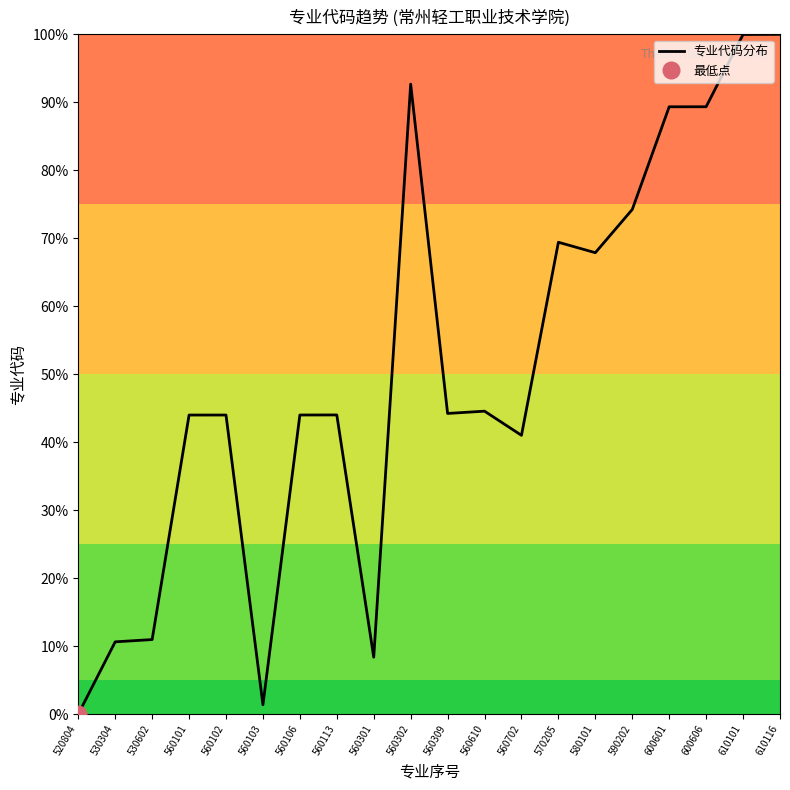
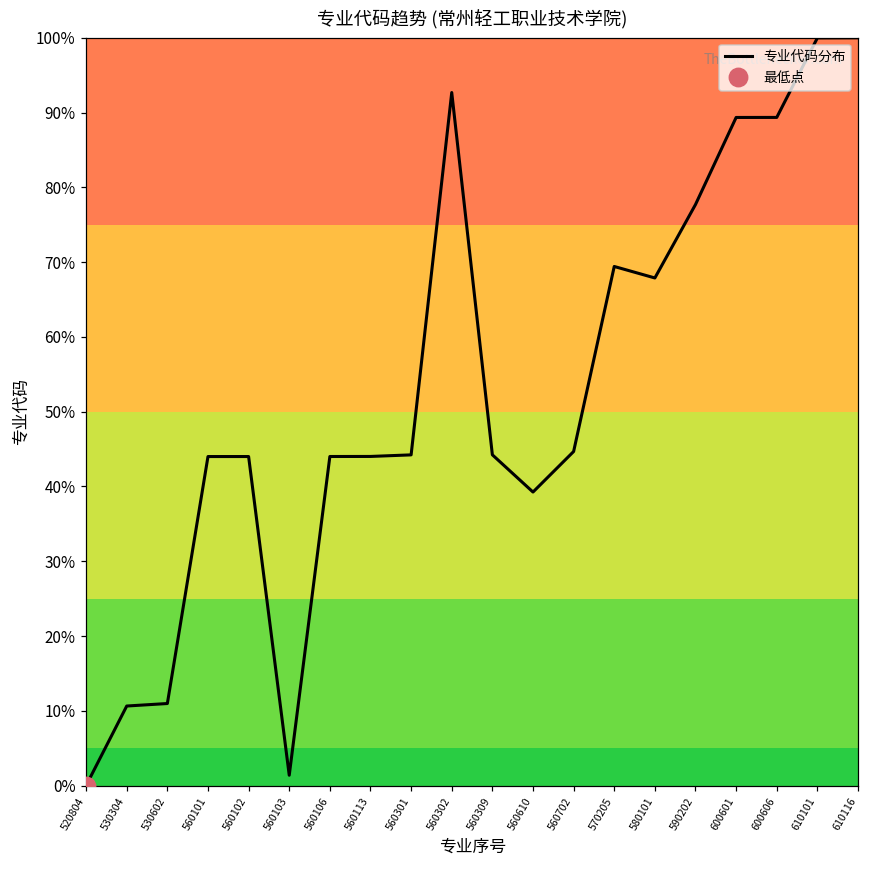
  {
    "专业代码分布": {
      "530304": "11%",
      "530602": "11%",
      "560101": "44%",
      "560102": "44%",
      "560103": "1%",
      "560106": "44%",
      "560113": "44%",
-     "560301": "8%",
+     "560301": "44%",
      "560302": "93%",
      "560309": "44%",
-     "560610": "45%",
-     "560702": "41%",
+     "560610": "39%",
+     "560702": "45%",
      "570205": "69%",
      "580101": "68%",
-     "590202": "74%",
+     "590202": "78%",
      "600601": "89%",
      "600606": "89%",
      "610101": "100%",
      "610116": "100%"
    }
  }
